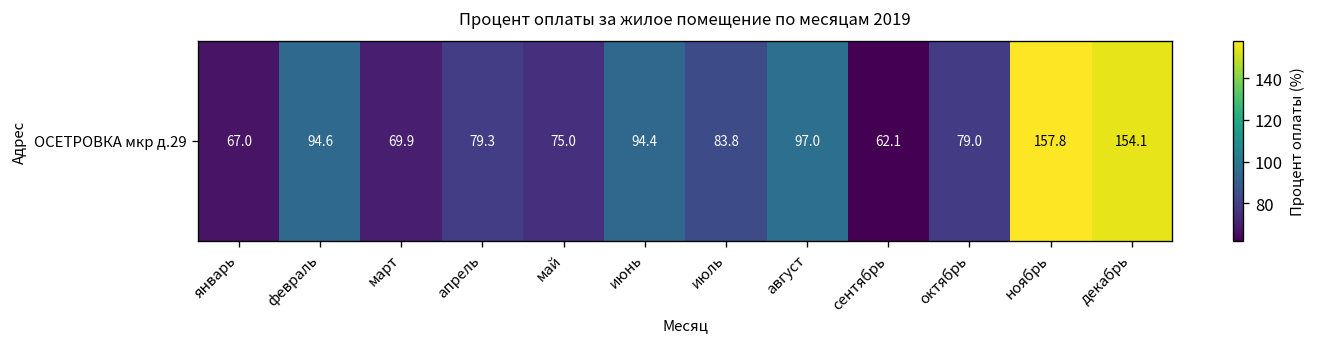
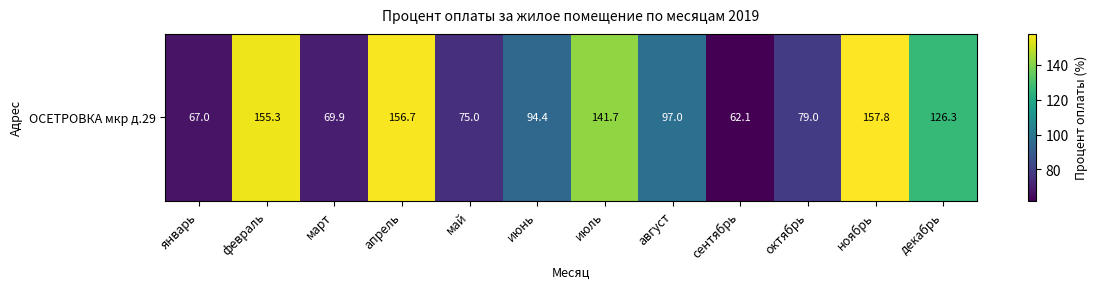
  {
    "ОСЕТРОВКА мкр д.29": {
      "январь": 67.0,
-     "февраль": 94.6,
+     "февраль": 155.3,
      "март": 69.9,
-     "апрель": 79.3,
+     "апрель": 156.7,
      "май": 75.0,
      "июнь": 94.4,
-     "июль": 83.8,
+     "июль": 141.7,
      "август": 97.0,
      "сентябрь": 62.1,
      "октябрь": 79.0,
      "ноябрь": 157.8,
-     "декабрь": 154.1
+     "декабрь": 126.3
    }
  }
